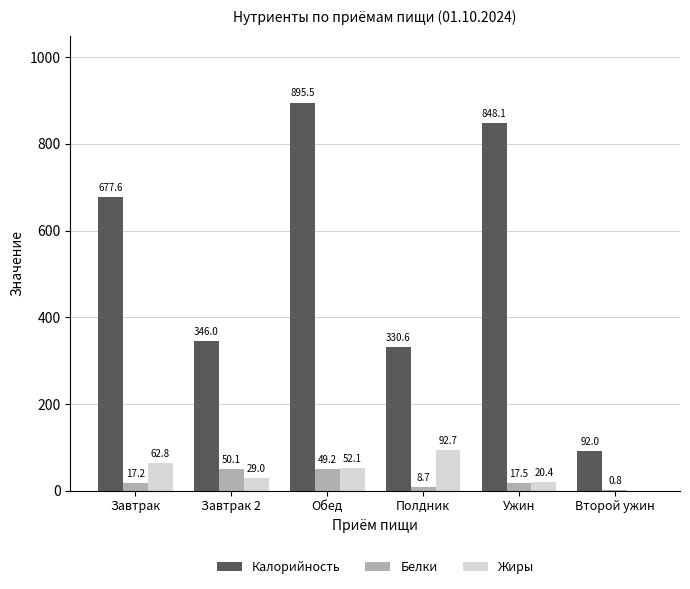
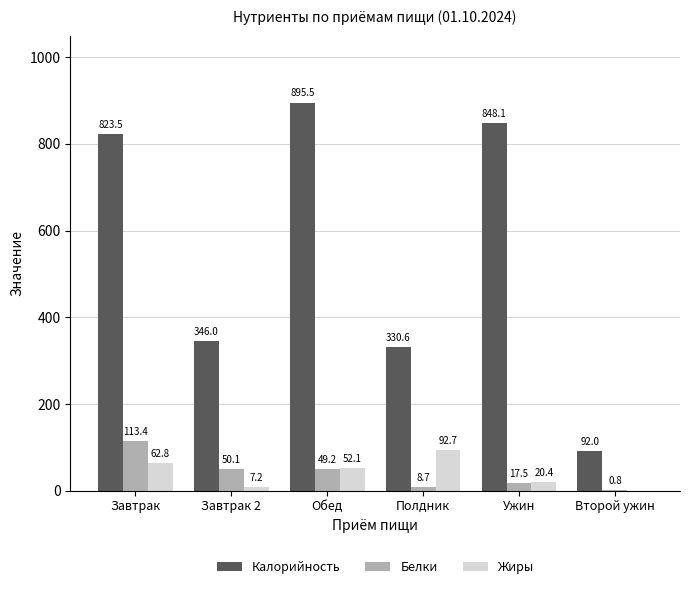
  {
    "Калорийность": {
-     "Завтрак": 677.6,
+     "Завтрак": 823.5,
      "Завтрак 2": 346.0,
      "Обед": 895.5,
      "Полдник": 330.6,
      "Ужин": 848.1,
      "Второй ужин": 92.0
    },
    "Белки": {
-     "Завтрак": 17.2,
+     "Завтрак": 113.4,
      "Завтрак 2": 50.1,
      "Обед": 49.2,
      "Полдник": 8.7,
      "Ужин": 17.5,
      "Второй ужин": 0.8
    },
    "Жиры": {
      "Завтрак": 62.8,
-     "Завтрак 2": 29.0,
+     "Завтрак 2": 7.2,
      "Обед": 52.1,
      "Полдник": 92.7,
      "Ужин": 20.4
    }
  }
